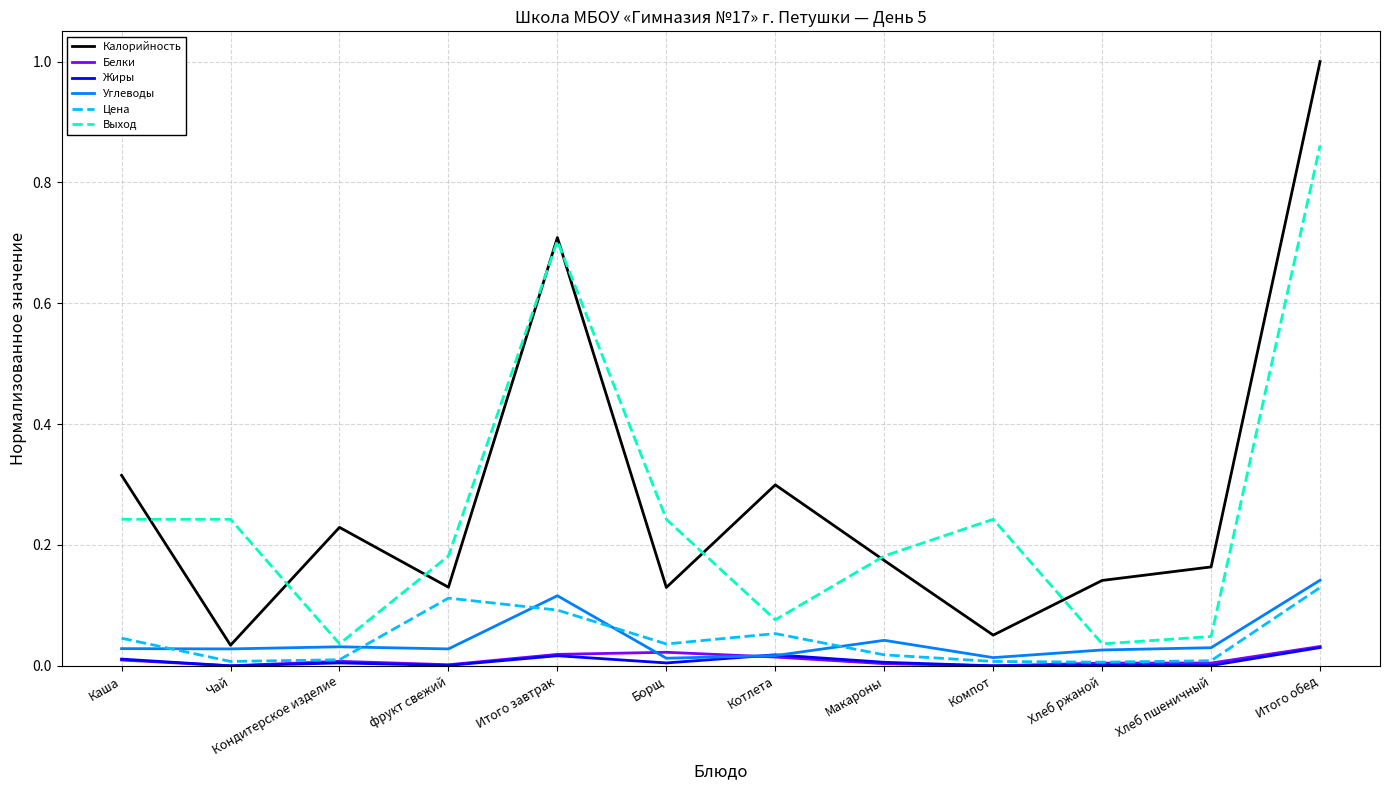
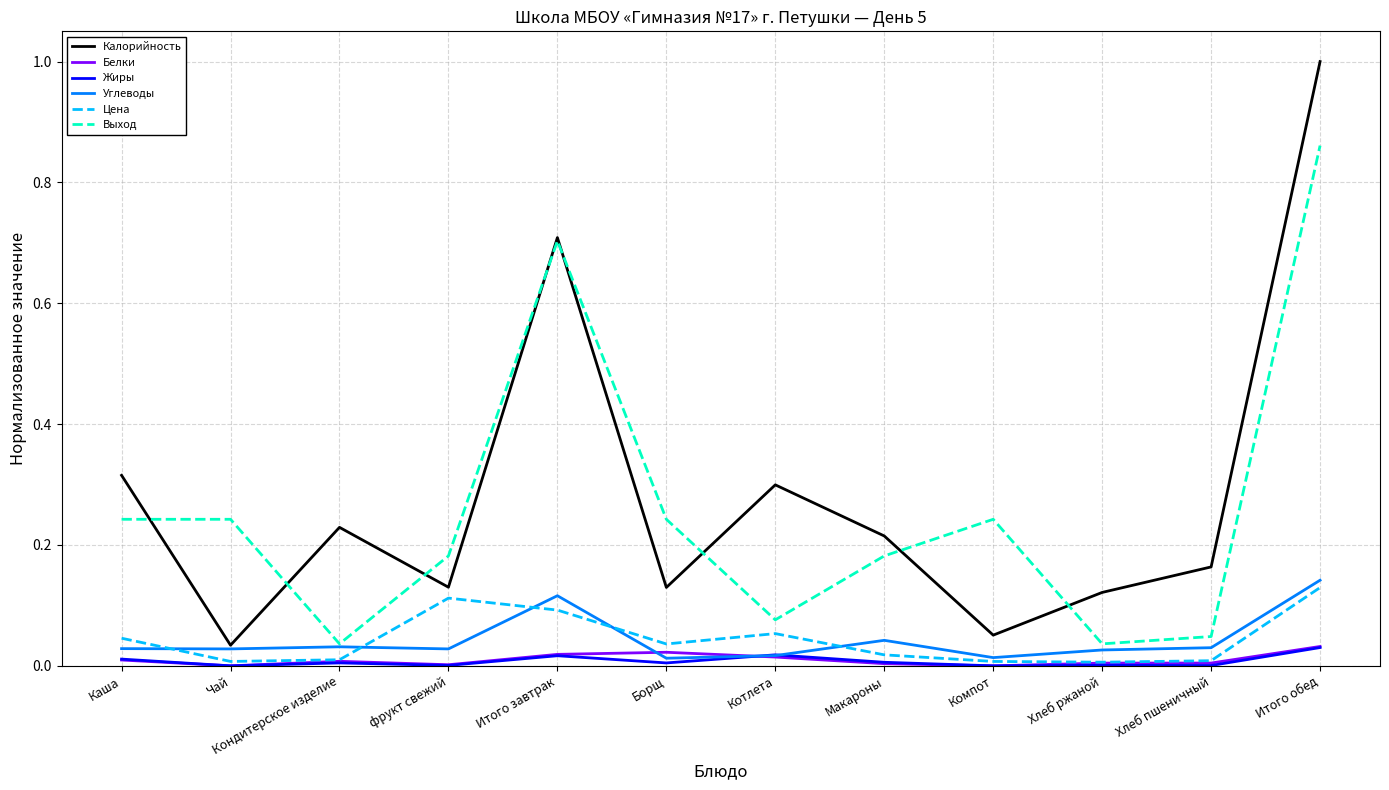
  {
    "Калорийность": {
      "Каша": 0.32,
      "Чай": 0.03,
      "Кондитерское изделие": 0.23,
      "фрукт свежий": 0.13,
      "Итого завтрак": 0.71,
      "Борщ": 0.13,
      "Котлета": 0.30,
-     "Макароны": 0.17,
+     "Макароны": 0.21,
      "Компот": 0.05,
-     "Хлеб ржаной": 0.14,
+     "Хлеб ржаной": 0.12,
      "Хлеб пшеничный": 0.16,
      "Итого обед": 1.00
    },
    "Белки": {
      "Борщ": 0.02
    },
    "Жиры": {
      "Борщ": 0.00
    },
    "Углеводы": {
      "Каша": 0.03,
      "Чай": 0.03,
      "Кондитерское изделие": 0.03,
      "фрукт свежий": 0.03,
      "Итого завтрак": 0.12,
      "Борщ": 0.01,
      "Макароны": 0.04,
      "Компот": 0.01,
      "Хлеб ржаной": 0.03,
      "Хлеб пшеничный": 0.03,
      "Итого обед": 0.14
    },
    "Цена": {
      "Каша": 0.05,
      "Чай": 0.01,
      "фрукт свежий": 0.11,
      "Итого завтрак": 0.09,
      "Борщ": 0.04,
      "Котлета": 0.05,
      "Макароны": 0.02,
      "Компот": 0.01,
      "Итого обед": 0.13
    },
    "Выход": {
      "Каша": 0.24,
      "Чай": 0.24,
      "Кондитерское изделие": 0.04,
      "фрукт свежий": 0.18,
      "Итого завтрак": 0.70,
      "Борщ": 0.24,
      "Котлета": 0.08,
      "Макароны": 0.18,
      "Компот": 0.24,
      "Хлеб ржаной": 0.04,
      "Хлеб пшеничный": 0.05,
      "Итого обед": 0.86
    }
  }
